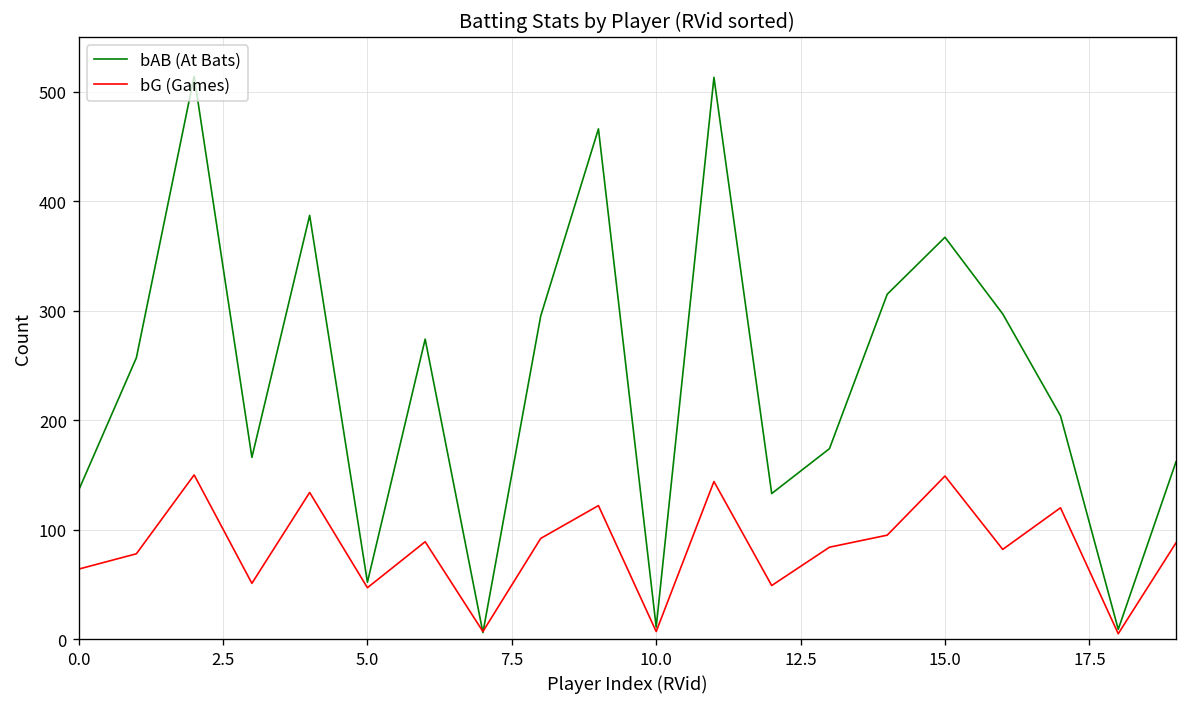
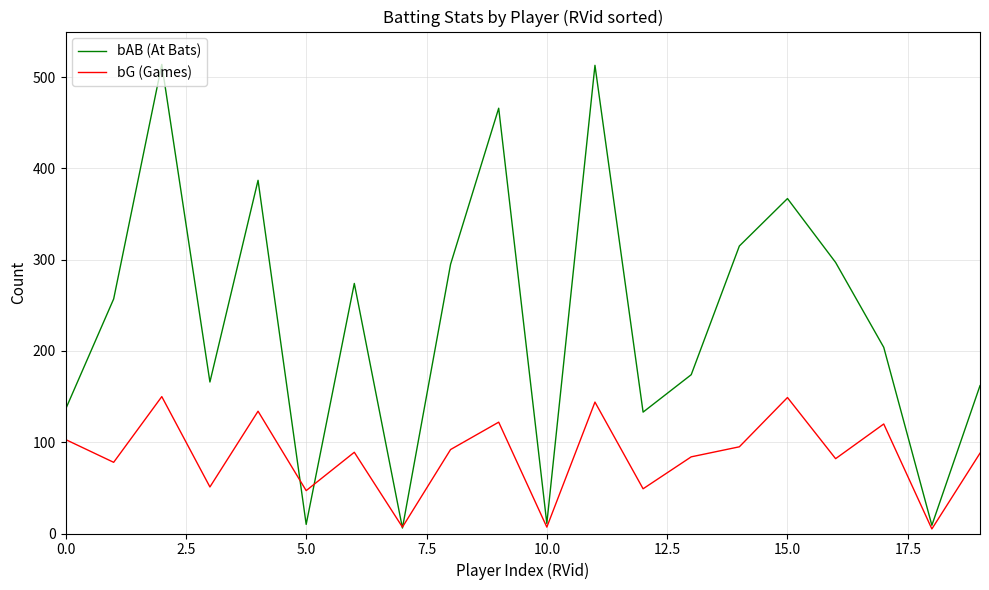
  {
    "bAB (At Bats)": {
      "0.0": 140,
-     "5.0": 50,
+     "5.0": 10,
      "10.0": 10,
      "15.0": 370
    },
    "bG (Games)": {
-     "0.0": 60,
+     "0.0": 100,
      "5.0": 50,
      "10.0": 10,
      "15.0": 150
    }
  }
